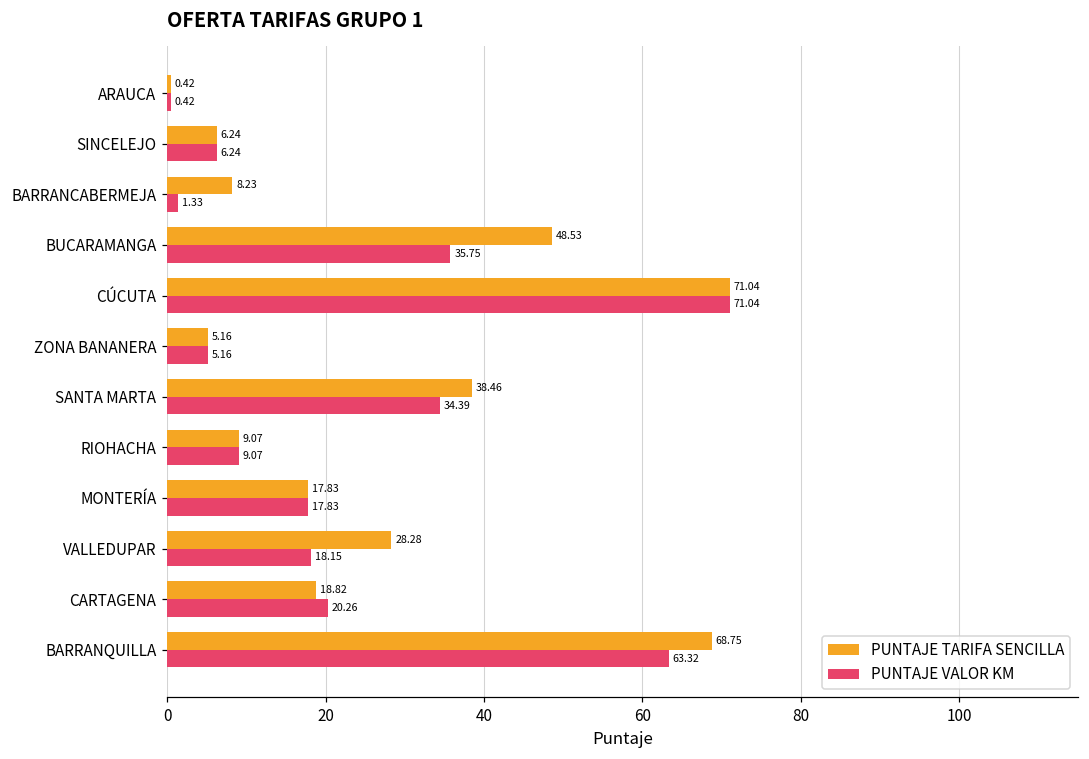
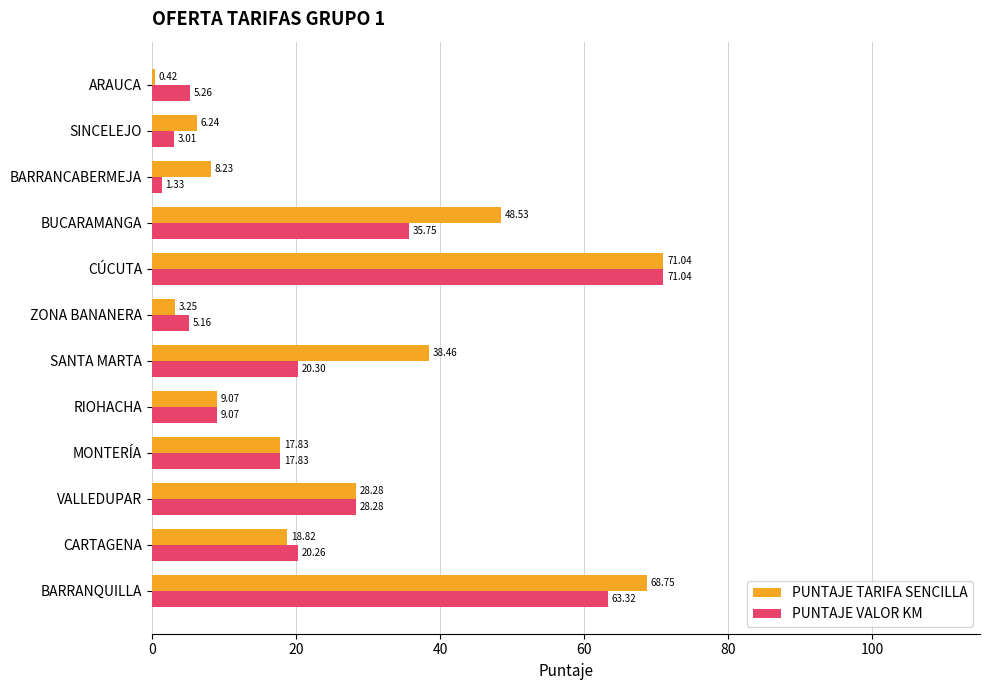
  {
    "PUNTAJE TARIFA SENCILLA": {
      "ARAUCA": 0.42,
      "SINCELEJO": 6.24,
      "BARRANCABERMEJA": 8.23,
      "BUCARAMANGA": 48.53,
      "CÚCUTA": 71.04,
-     "ZONA BANANERA": 5.16,
+     "ZONA BANANERA": 3.25,
      "SANTA MARTA": 38.46,
      "RIOHACHA": 9.07,
      "MONTERÍA": 17.83,
      "VALLEDUPAR": 28.28,
      "CARTAGENA": 18.82,
      "BARRANQUILLA": 68.75
    },
    "PUNTAJE VALOR KM": {
-     "ARAUCA": 0.42,
-     "SINCELEJO": 6.24,
+     "ARAUCA": 5.26,
+     "SINCELEJO": 3.01,
      "BARRANCABERMEJA": 1.33,
      "BUCARAMANGA": 35.75,
      "CÚCUTA": 71.04,
      "ZONA BANANERA": 5.16,
-     "SANTA MARTA": 34.39,
+     "SANTA MARTA": 20.30,
      "RIOHACHA": 9.07,
      "MONTERÍA": 17.83,
-     "VALLEDUPAR": 18.15,
+     "VALLEDUPAR": 28.28,
      "CARTAGENA": 20.26,
      "BARRANQUILLA": 63.32
    }
  }
